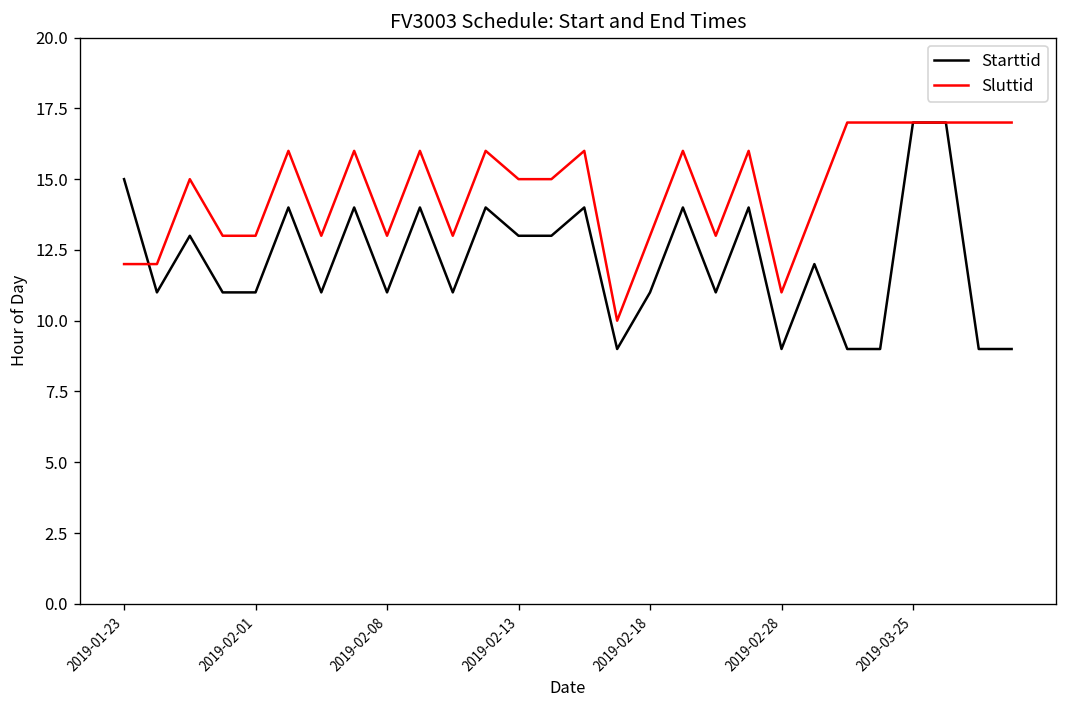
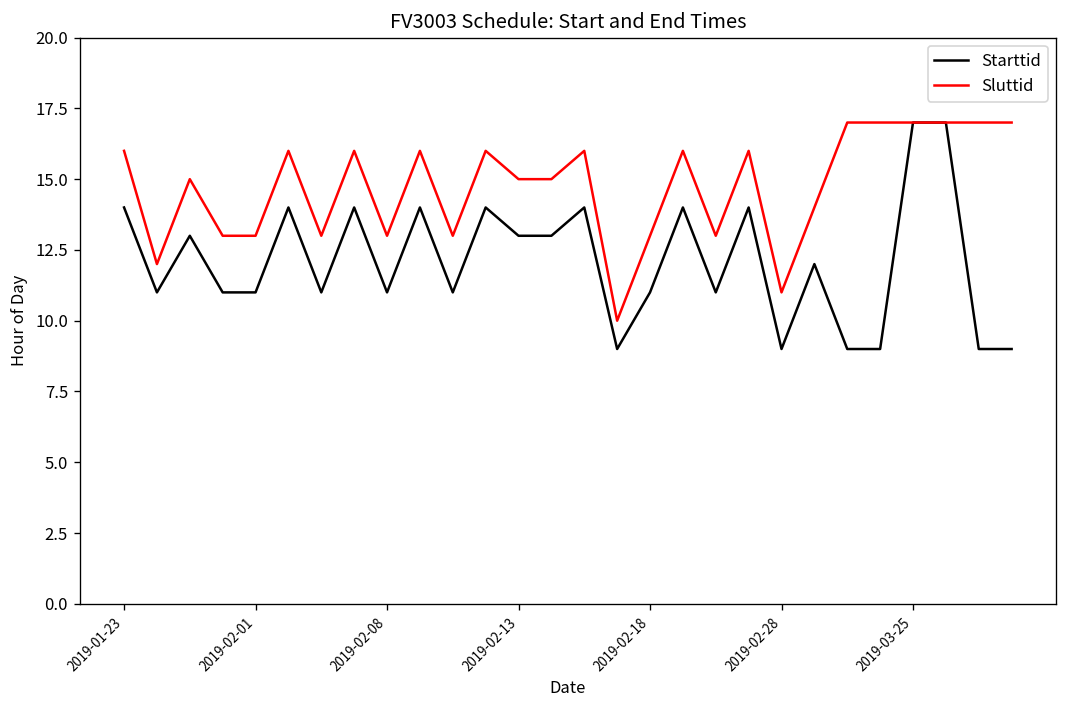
  {
    "Starttid": {
-     "2019-01-23": 15
+     "2019-01-23": 14
    },
    "Sluttid": {
-     "2019-01-23": 12
+     "2019-01-23": 16
    }
  }
